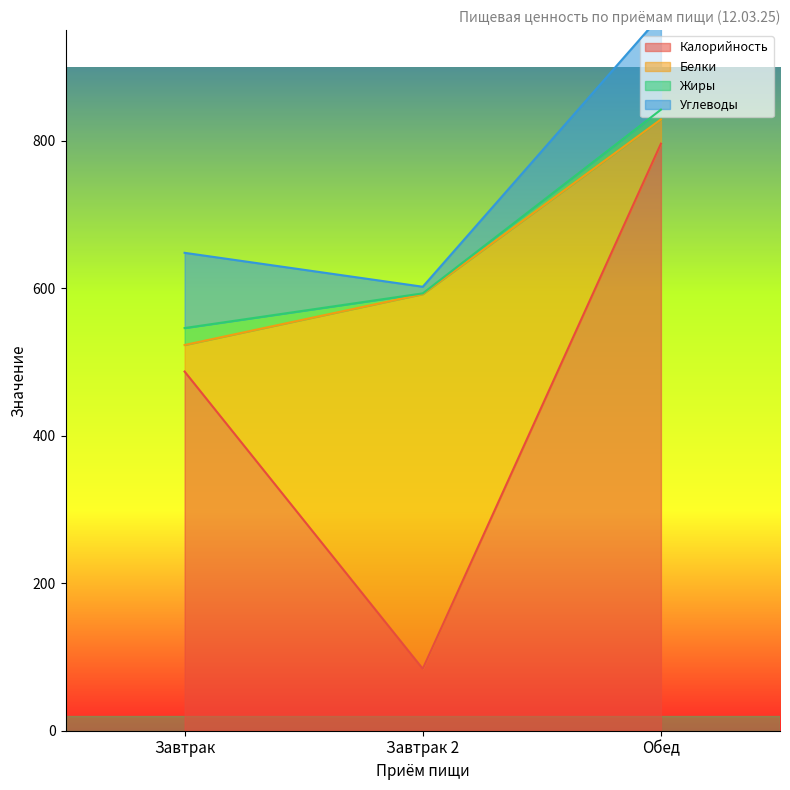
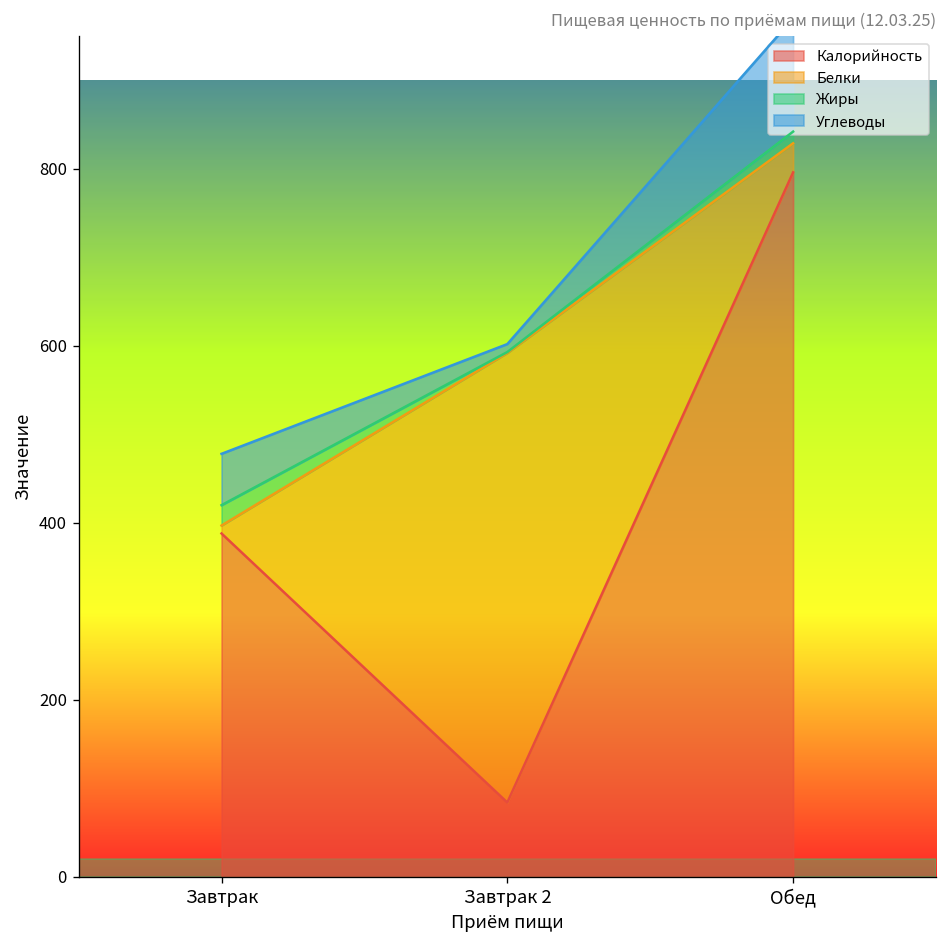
  {
    "Калорийность": {
-     "Завтрак": 490,
+     "Завтрак": 390,
      "Завтрак 2": 80,
      "Обед": 800
    },
    "Белки": {
-     "Завтрак": 40,
+     "Завтрак": 10,
      "Обед": 30
    },
    "Жиры": {
      "Завтрак": 20
    },
    "Углеводы": {
-     "Завтрак": 100,
+     "Завтрак": 60,
      "Завтрак 2": 10
    }
  }
